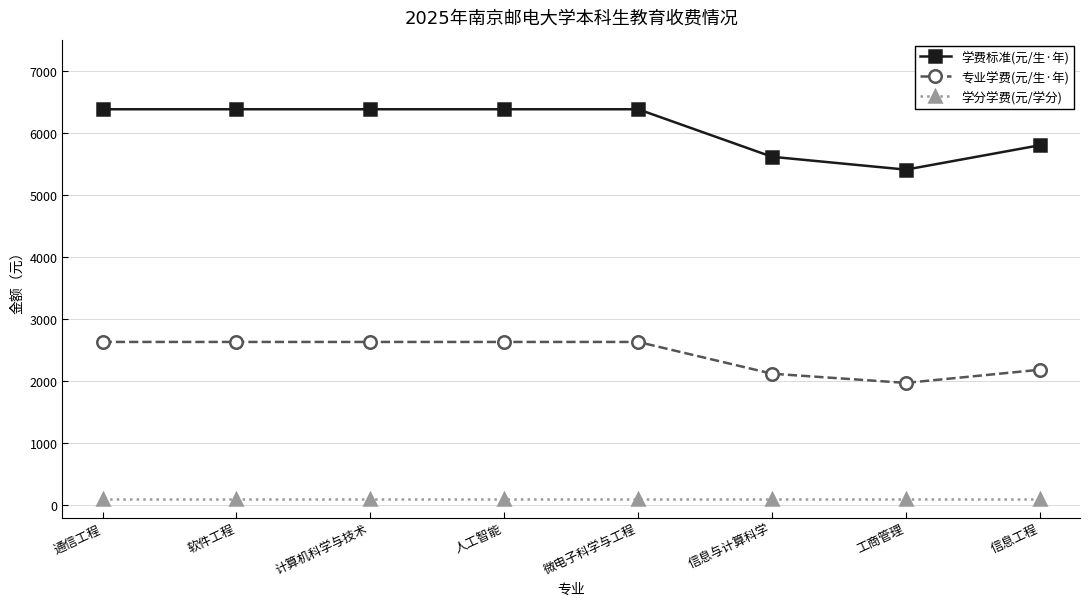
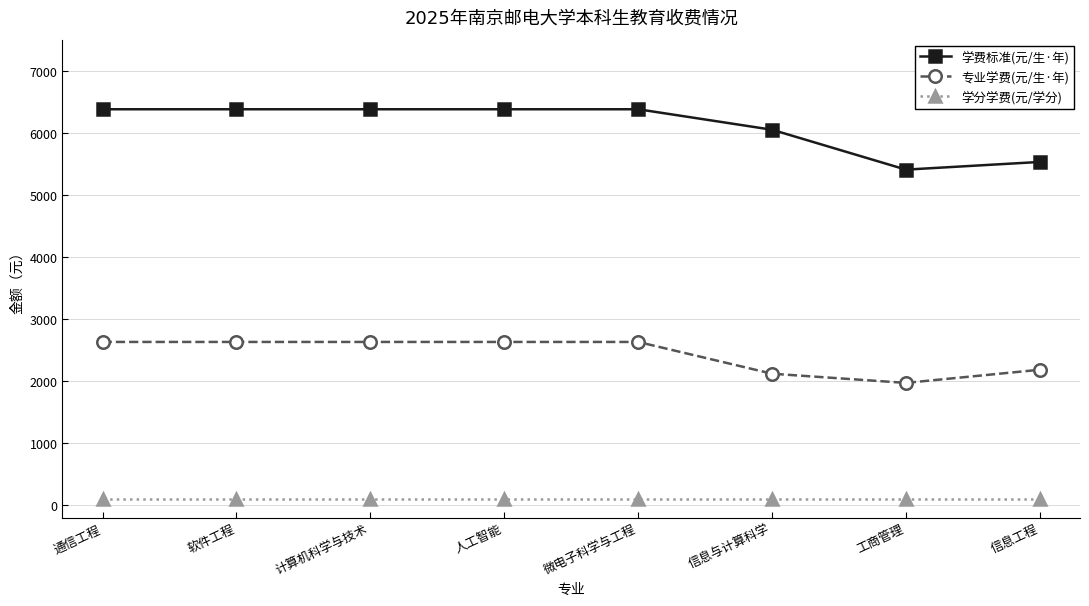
  {
    "学费标准(元/生·年)": {
      "通信工程": 6400,
      "软件工程": 6400,
      "计算机科学与技术": 6400,
      "人工智能": 6400,
      "微电子科学与工程": 6400,
-     "信息与计算科学": 5600,
+     "信息与计算科学": 6100,
      "工商管理": 5400,
-     "信息工程": 5800
+     "信息工程": 5500
    },
    "专业学费(元/生·年)": {
      "通信工程": 2600,
      "软件工程": 2600,
      "计算机科学与技术": 2600,
      "人工智能": 2600,
      "微电子科学与工程": 2600,
      "信息与计算科学": 2100,
      "工商管理": 2000,
      "信息工程": 2200
    },
    "学分学费(元/学分)": {
      "通信工程": 100,
      "软件工程": 100,
      "计算机科学与技术": 100,
      "人工智能": 100,
      "微电子科学与工程": 100,
      "信息与计算科学": 100,
      "工商管理": 100,
      "信息工程": 100
    }
  }
